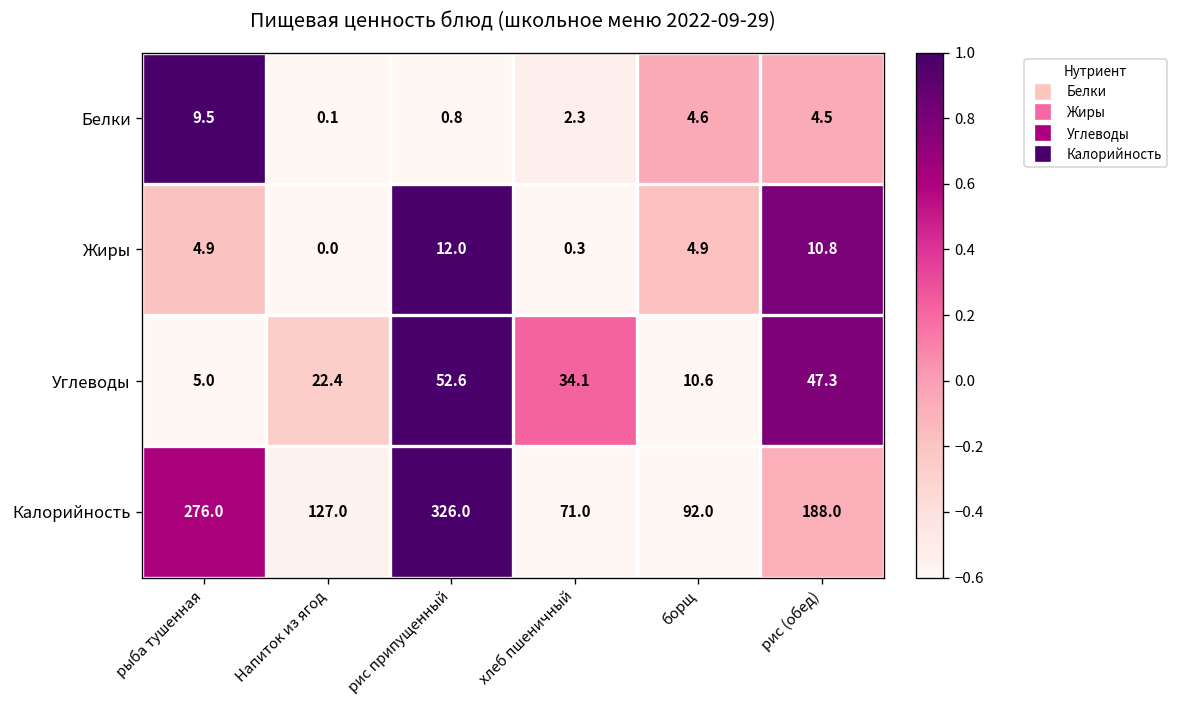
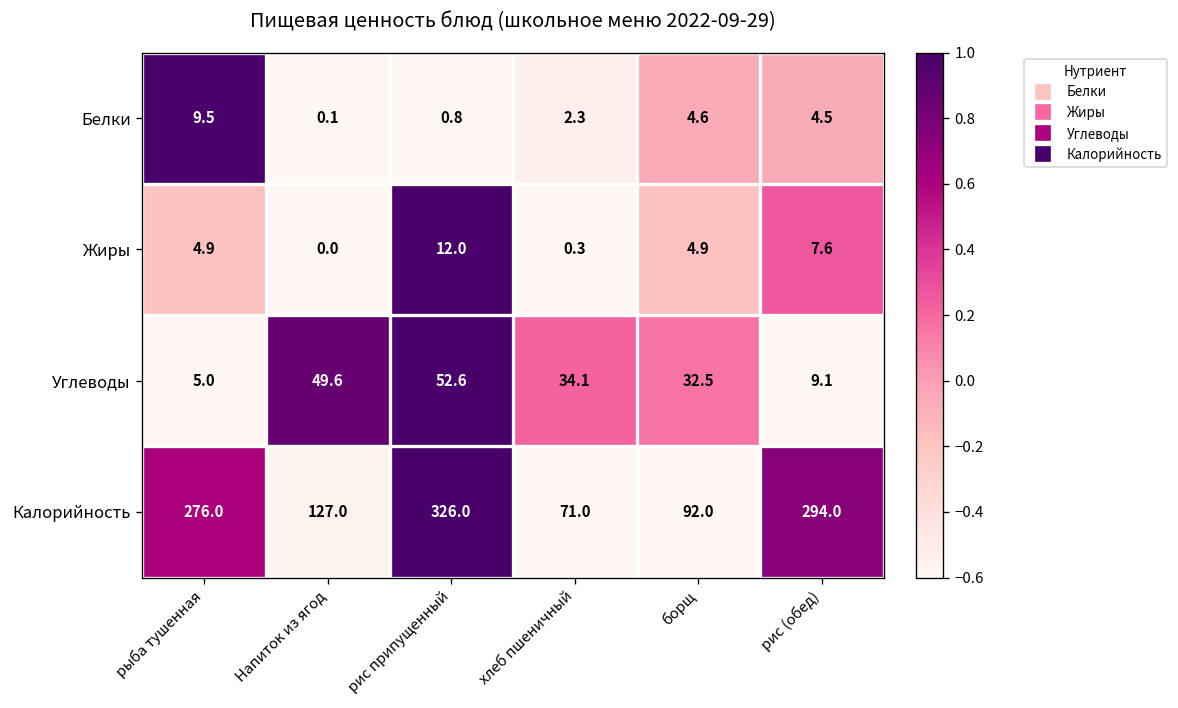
  {
    "Белки": {
      "рыба тушенная": 9.5,
      "Напиток из ягод": 0.1,
      "рис припущенный": 0.8,
      "хлеб пшеничный": 2.3,
      "борщ": 4.6,
      "рис (обед)": 4.5
    },
    "Жиры": {
      "рыба тушенная": 4.9,
      "Напиток из ягод": 0.0,
      "рис припущенный": 12.0,
      "хлеб пшеничный": 0.3,
      "борщ": 4.9,
-     "рис (обед)": 10.8
+     "рис (обед)": 7.6
    },
    "Углеводы": {
      "рыба тушенная": 5.0,
-     "Напиток из ягод": 22.4,
+     "Напиток из ягод": 49.6,
      "рис припущенный": 52.6,
      "хлеб пшеничный": 34.1,
-     "борщ": 10.6,
-     "рис (обед)": 47.3
+     "борщ": 32.5,
+     "рис (обед)": 9.1
    },
    "Калорийность": {
      "рыба тушенная": 276.0,
      "Напиток из ягод": 127.0,
      "рис припущенный": 326.0,
      "хлеб пшеничный": 71.0,
      "борщ": 92.0,
-     "рис (обед)": 188.0
+     "рис (обед)": 294.0
    }
  }
